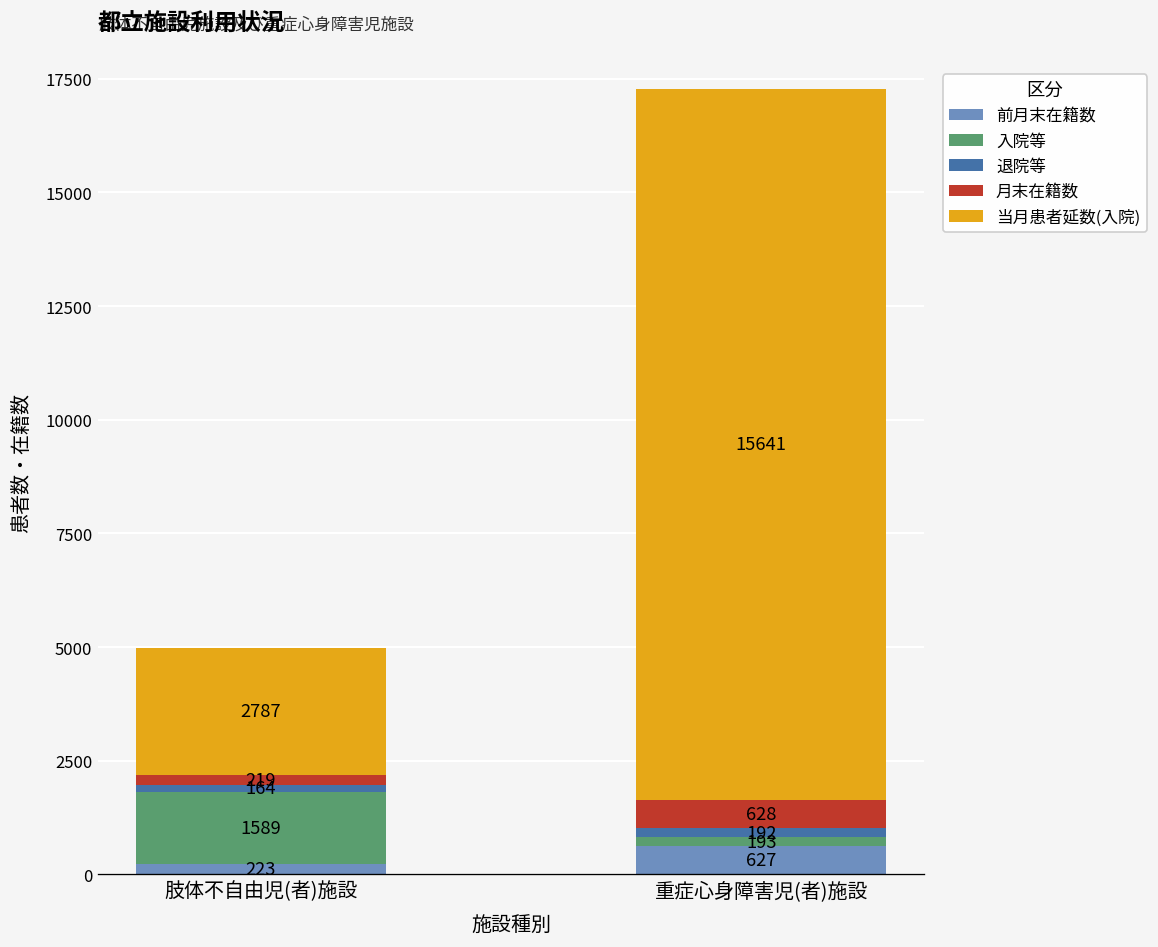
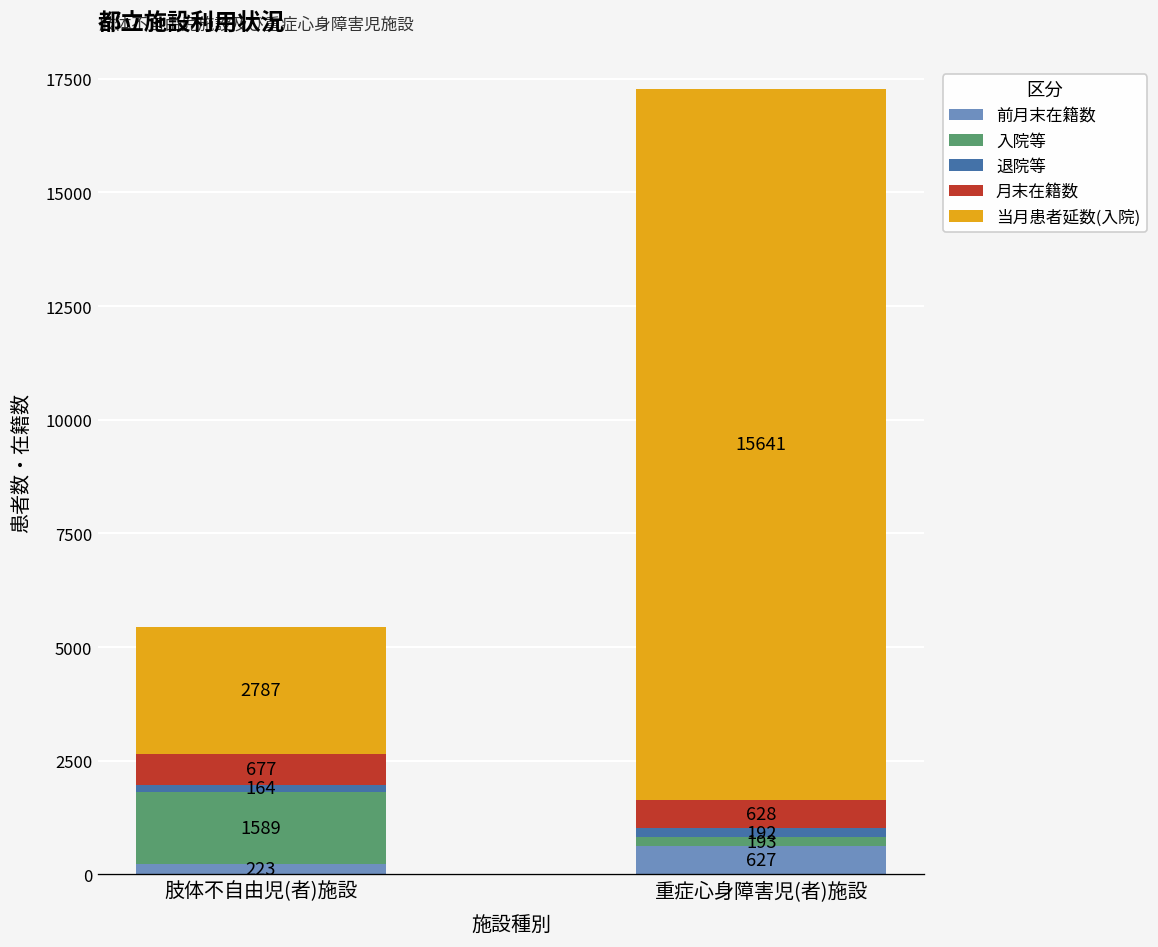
  {
    "入院等": {
      "肢体不自由児(者)施設": 1589
    },
    "月末在籍数": {
-     "肢体不自由児(者)施設": 219,
+     "肢体不自由児(者)施設": 677,
      "重症心身障害児(者)施設": 628
    },
    "当月患者延数(入院)": {
      "肢体不自由児(者)施設": 2787,
      "重症心身障害児(者)施設": 15641
    }
  }
